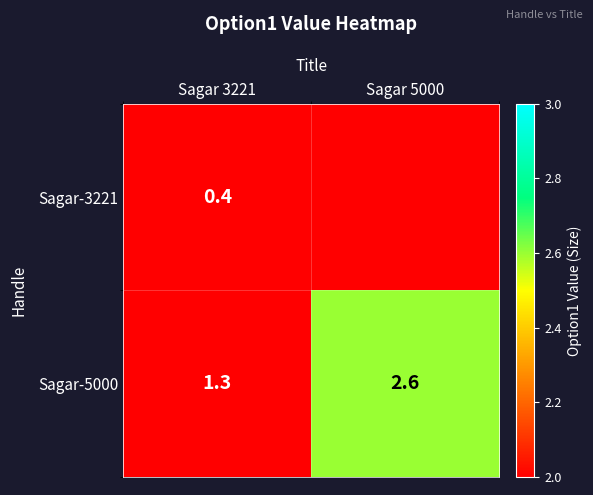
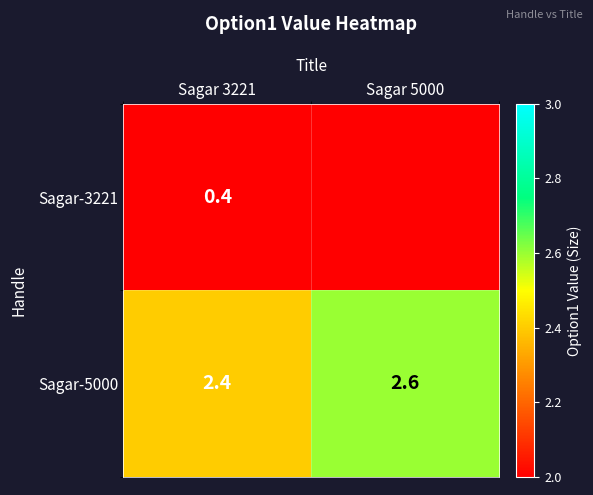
  {
    "Sagar-3221": {
      "Sagar 3221": 0.4
    },
    "Sagar-5000": {
-     "Sagar 3221": 1.3,
+     "Sagar 3221": 2.4,
      "Sagar 5000": 2.6
    }
  }
